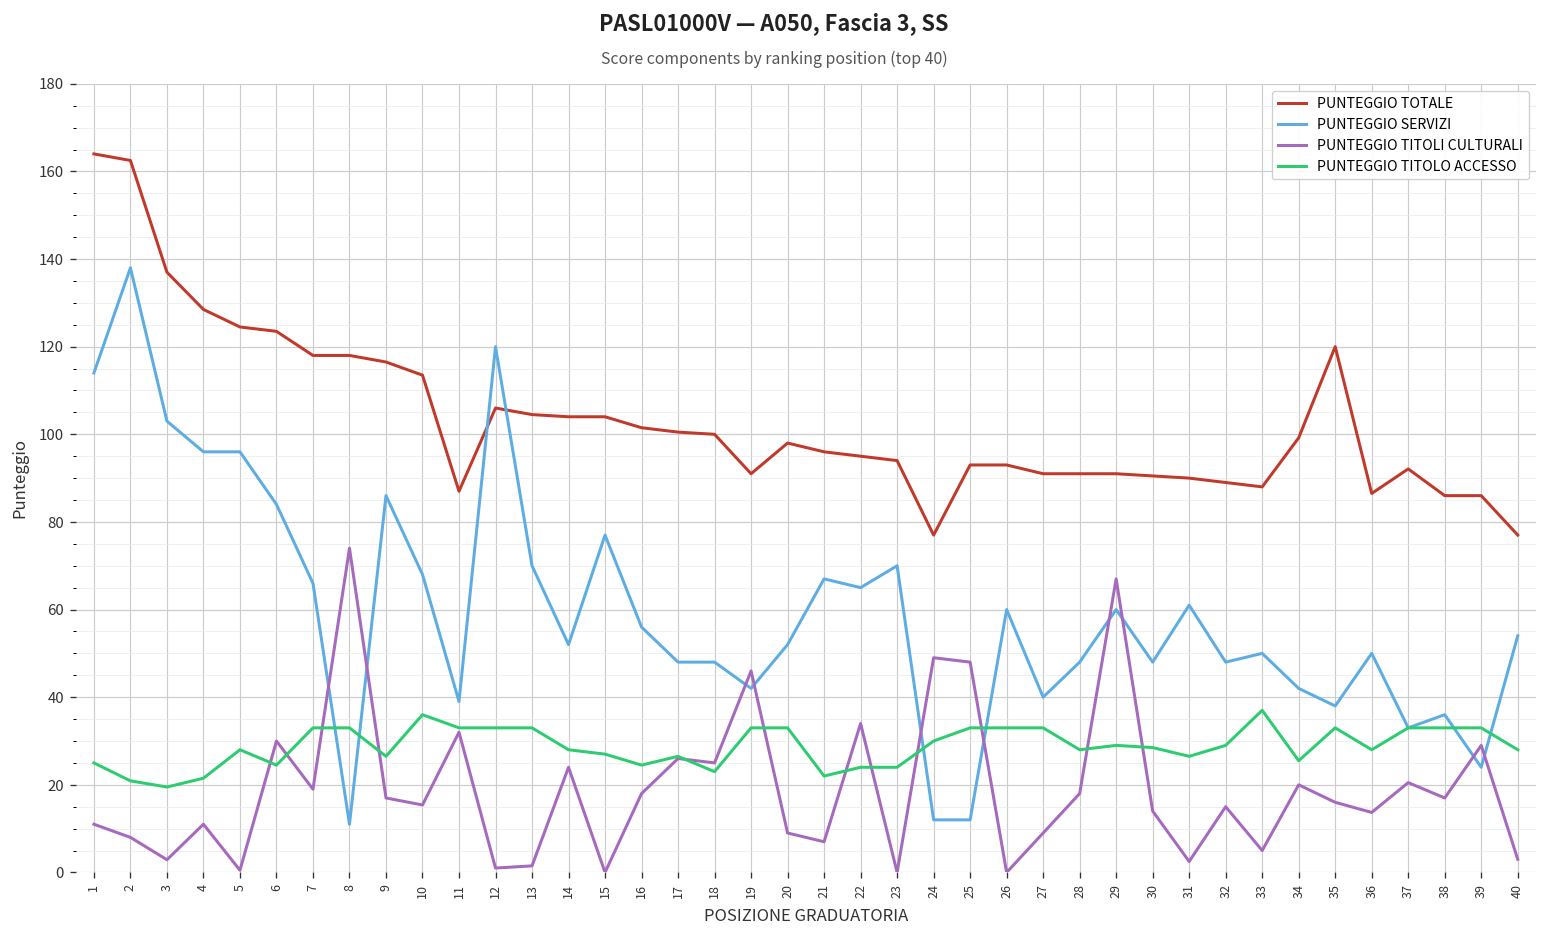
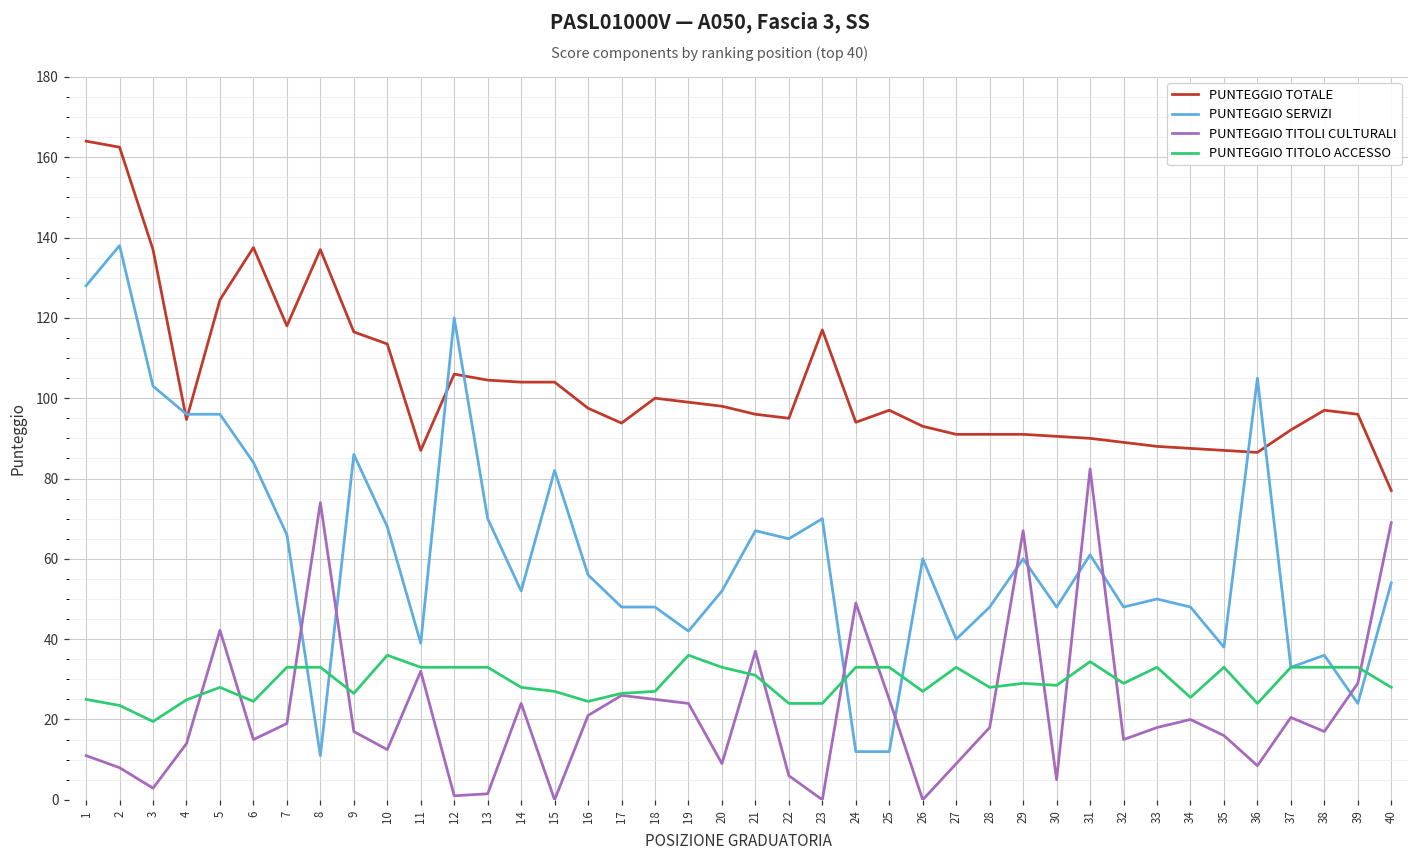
  {
    "PUNTEGGIO TOTALE": {
      "1": 164,
      "2": 163,
      "3": 137,
-     "4": 129,
+     "4": 95,
      "5": 125,
-     "6": 124,
+     "6": 138,
      "7": 118,
-     "8": 118,
+     "8": 137,
      "9": 117,
      "10": 114,
      "11": 87,
      "12": 106,
      "13": 105,
      "14": 104,
      "15": 104,
-     "16": 102,
-     "17": 101,
+     "16": 98,
+     "17": 94,
      "18": 100,
-     "19": 91,
+     "19": 99,
      "20": 98,
      "21": 96,
      "22": 95,
-     "23": 94,
-     "24": 77,
-     "25": 93,
+     "23": 117,
+     "24": 94,
+     "25": 97,
      "26": 93,
      "27": 91,
      "28": 91,
      "29": 91,
      "30": 91,
      "31": 90,
      "32": 89,
      "33": 88,
-     "34": 99,
-     "35": 120,
+     "34": 88,
+     "35": 87,
      "36": 87,
      "37": 92,
-     "38": 86,
-     "39": 86,
+     "38": 97,
+     "39": 96,
      "40": 77
    },
    "PUNTEGGIO SERVIZI": {
-     "1": 114,
+     "1": 128,
      "2": 138,
      "3": 103,
      "4": 96,
      "5": 96,
      "6": 84,
      "7": 66,
      "8": 11,
      "9": 86,
      "10": 68,
      "11": 39,
      "12": 120,
      "13": 70,
      "14": 52,
-     "15": 77,
+     "15": 82,
      "16": 56,
      "17": 48,
      "18": 48,
      "19": 42,
      "20": 52,
      "21": 67,
      "22": 65,
      "23": 70,
      "24": 12,
      "25": 12,
      "26": 60,
      "27": 40,
      "28": 48,
      "29": 60,
      "30": 48,
      "31": 61,
      "32": 48,
      "33": 50,
-     "34": 42,
+     "34": 48,
      "35": 38,
-     "36": 50,
+     "36": 105,
      "38": 36,
      "39": 24,
      "40": 54
    },
    "PUNTEGGIO TITOLI CULTURALI": {
      "1": 11,
      "2": 8,
      "3": 3,
-     "4": 11,
-     "5": 1,
-     "6": 30,
+     "4": 14,
+     "5": 42,
+     "6": 15,
      "7": 19,
      "8": 74,
      "9": 17,
-     "10": 15,
+     "10": 13,
      "11": 32,
      "12": 1,
      "13": 2,
      "14": 24,
      "15": 0,
-     "16": 18,
+     "16": 21,
      "18": 25,
-     "19": 46,
+     "19": 24,
      "20": 9,
-     "21": 7,
-     "22": 34,
+     "21": 37,
+     "22": 6,
      "23": 0,
      "24": 49,
-     "25": 48,
+     "25": 25,
      "26": 0,
      "27": 9,
      "28": 18,
      "29": 67,
-     "30": 14,
-     "31": 3,
+     "30": 5,
+     "31": 82,
      "32": 15,
-     "33": 5,
+     "33": 18,
      "34": 20,
      "35": 16,
-     "36": 14,
+     "36": 9,
      "37": 21,
      "38": 17,
      "39": 29,
-     "40": 3
+     "40": 69
    },
    "PUNTEGGIO TITOLO ACCESSO": {
      "1": 25,
-     "2": 21,
+     "2": 24,
      "3": 20,
-     "4": 22,
+     "4": 25,
      "5": 28,
      "6": 25,
      "7": 33,
      "8": 33,
      "9": 27,
      "10": 36,
      "11": 33,
      "12": 33,
      "13": 33,
      "14": 28,
      "15": 27,
      "16": 25,
-     "18": 23,
-     "19": 33,
+     "18": 27,
+     "19": 36,
      "20": 33,
-     "21": 22,
+     "21": 31,
      "22": 24,
      "23": 24,
-     "24": 30,
+     "24": 33,
      "25": 33,
-     "26": 33,
+     "26": 27,
      "27": 33,
      "28": 28,
      "29": 29,
      "30": 29,
-     "31": 27,
+     "31": 34,
      "32": 29,
-     "33": 37,
+     "33": 33,
      "34": 26,
      "35": 33,
-     "36": 28,
+     "36": 24,
      "38": 33,
      "39": 33,
      "40": 28
    }
  }
